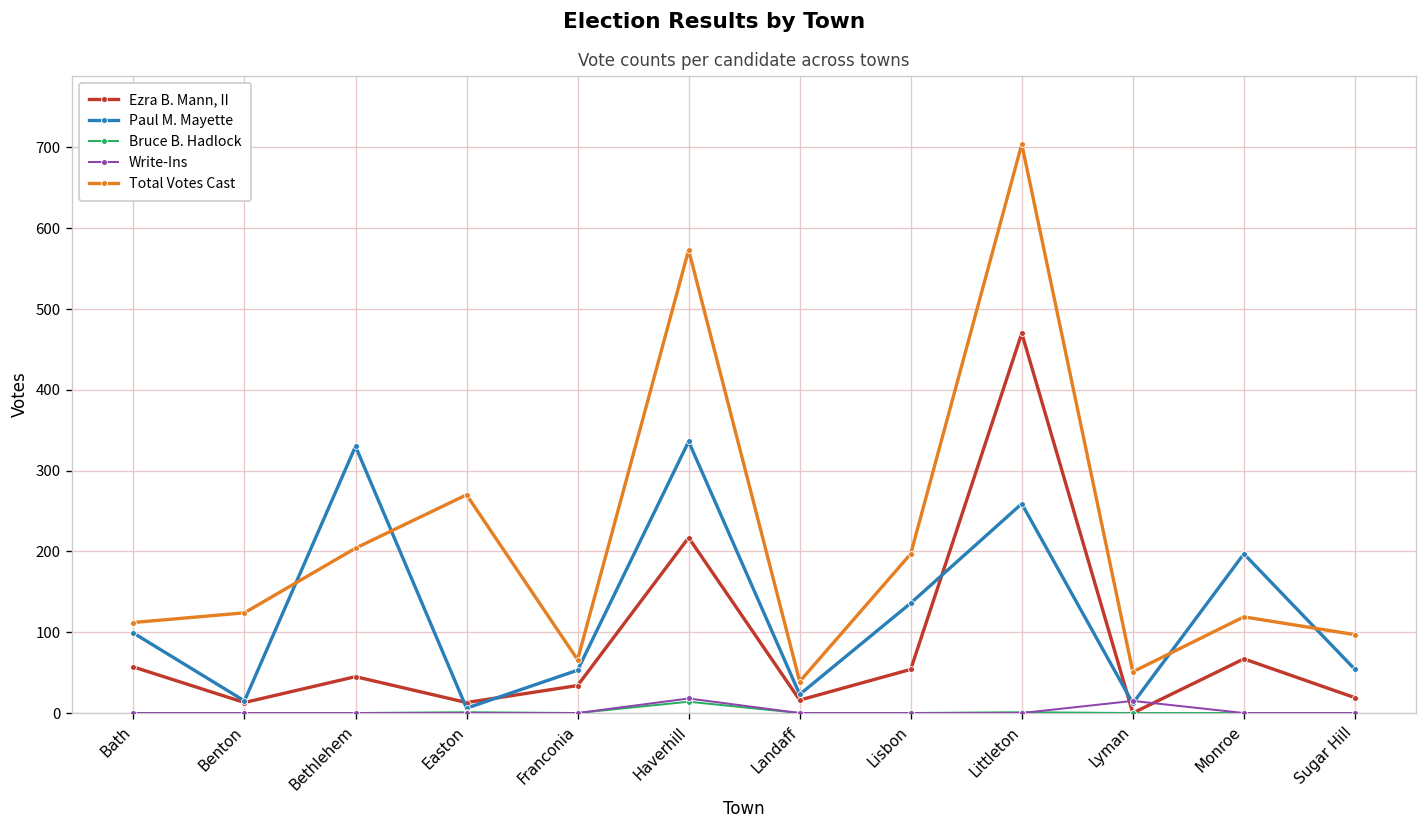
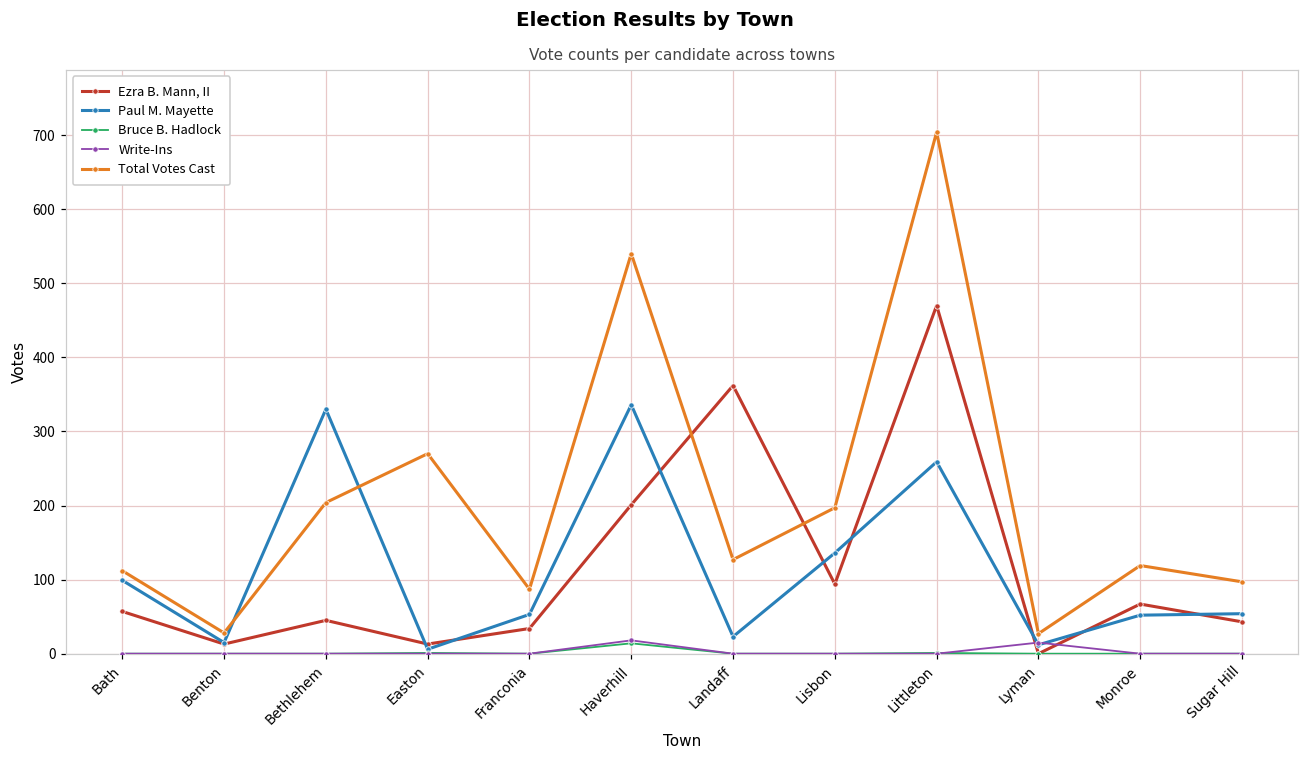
  {
    "Ezra B. Mann, II": {
      "Bath": 60,
      "Bethlehem": 50,
      "Easton": 10,
      "Franconia": 30,
-     "Haverhill": 220,
-     "Landaff": 20,
-     "Lisbon": 50,
+     "Haverhill": 200,
+     "Landaff": 360,
+     "Lisbon": 90,
      "Littleton": 470,
      "Monroe": 70,
-     "Sugar Hill": 20
+     "Sugar Hill": 40
    },
    "Paul M. Mayette": {
      "Bath": 100,
      "Bethlehem": 330,
      "Easton": 10,
      "Franconia": 50,
      "Haverhill": 340,
      "Landaff": 20,
      "Lisbon": 140,
      "Littleton": 260,
-     "Monroe": 200,
+     "Monroe": 50,
      "Sugar Hill": 50
    },
    "Bruce B. Hadlock": {
      "Haverhill": 10
    },
    "Write-Ins": {
      "Haverhill": 20
    },
    "Total Votes Cast": {
      "Bath": 110,
-     "Benton": 120,
+     "Benton": 30,
      "Bethlehem": 200,
      "Easton": 270,
-     "Franconia": 70,
-     "Haverhill": 570,
-     "Landaff": 40,
+     "Franconia": 90,
+     "Haverhill": 540,
+     "Landaff": 130,
      "Lisbon": 200,
      "Littleton": 700,
-     "Lyman": 50,
+     "Lyman": 30,
      "Monroe": 120,
      "Sugar Hill": 100
    }
  }
